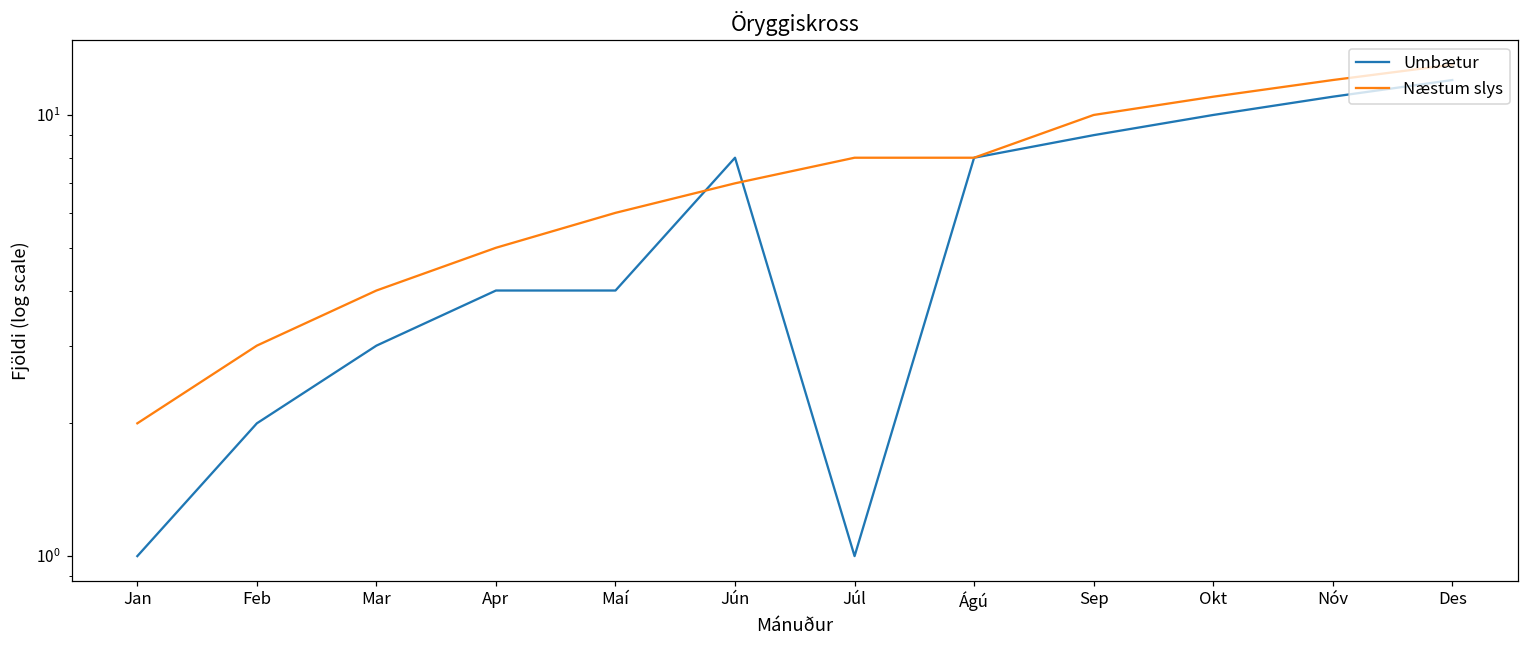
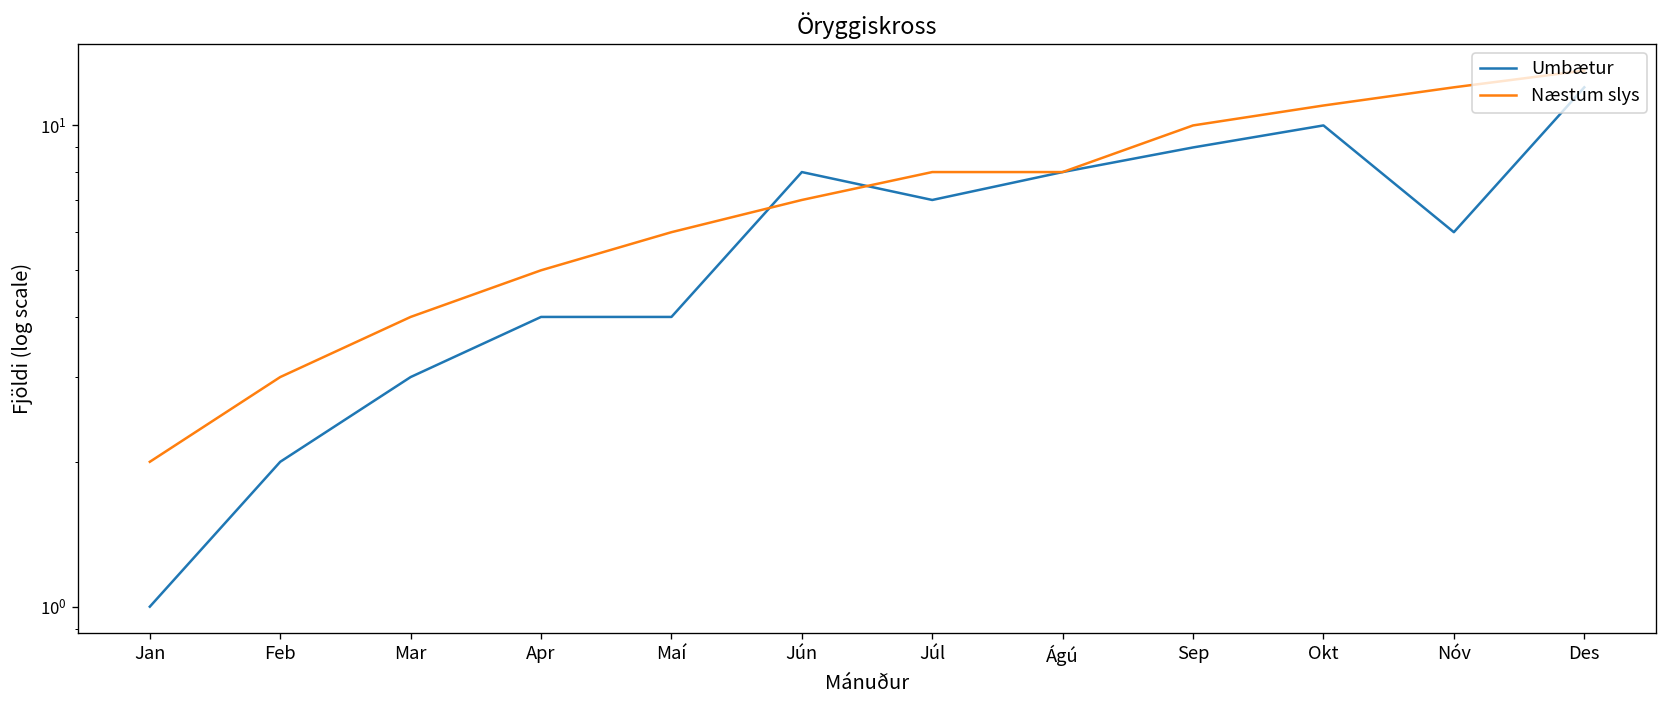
  {
    "Umbætur": {
      "Jan": 1,
      "Feb": 2,
      "Mar": 3,
      "Apr": 4,
      "Maí": 4,
      "Jún": 8,
-     "Júl": 1,
+     "Júl": 7,
      "Sep": 9,
      "Okt": 10,
-     "Nóv": 11
+     "Nóv": 6
    },
    "Næstum slys": {
      "Jan": 2,
      "Feb": 3,
      "Mar": 4,
      "Apr": 5,
      "Maí": 6,
      "Jún": 7,
      "Júl": 8,
      "Sep": 10,
      "Okt": 11,
      "Nóv": 12
    }
  }
